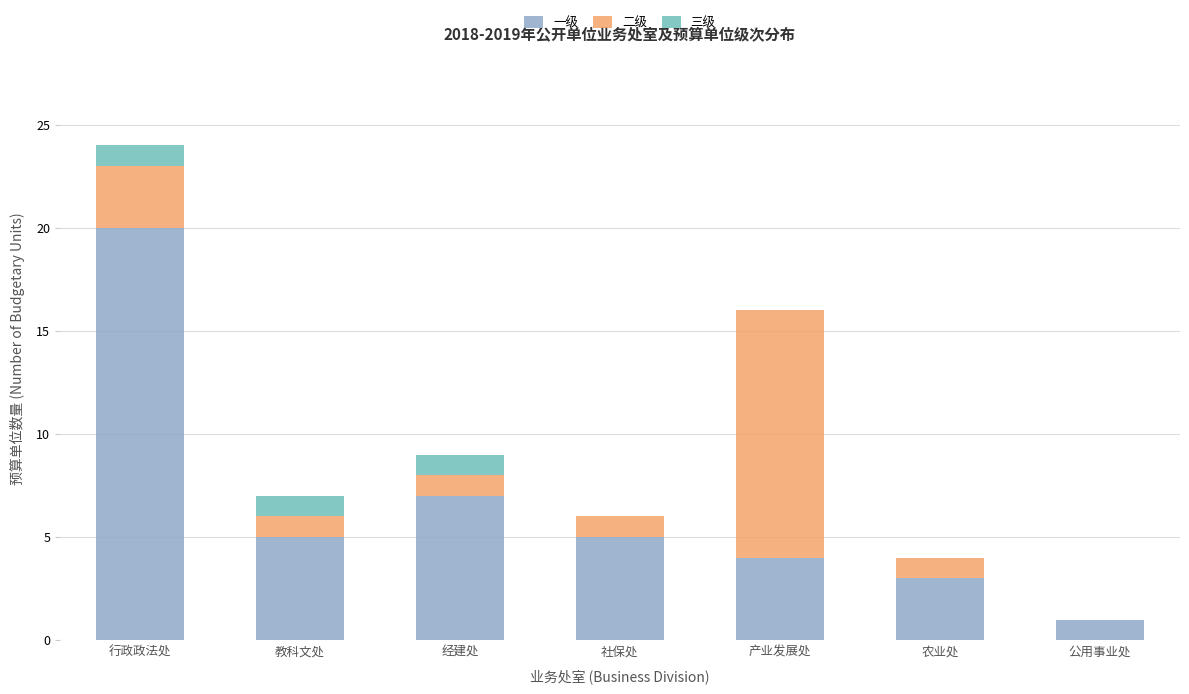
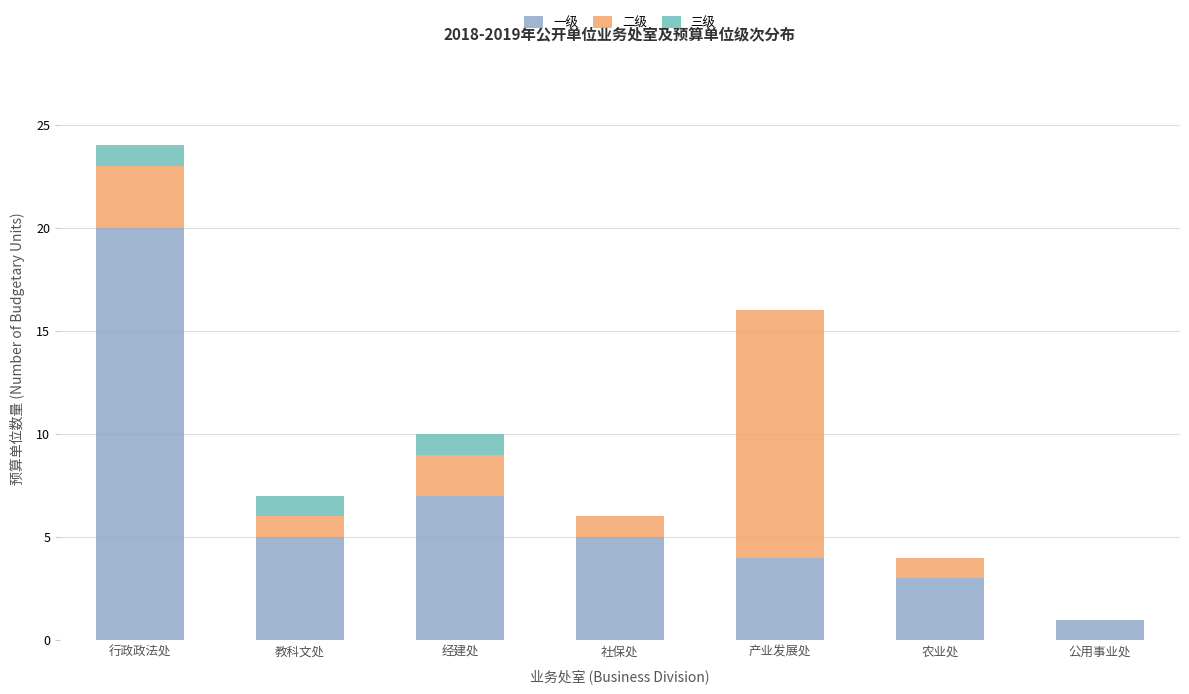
  {
    "二级": {
      "行政政法处": 3,
      "教科文处": 1,
-     "经建处": 1,
+     "经建处": 2,
      "社保处": 1,
      "产业发展处": 12,
      "农业处": 1,
      "公用事业处": 0
    }
  }
